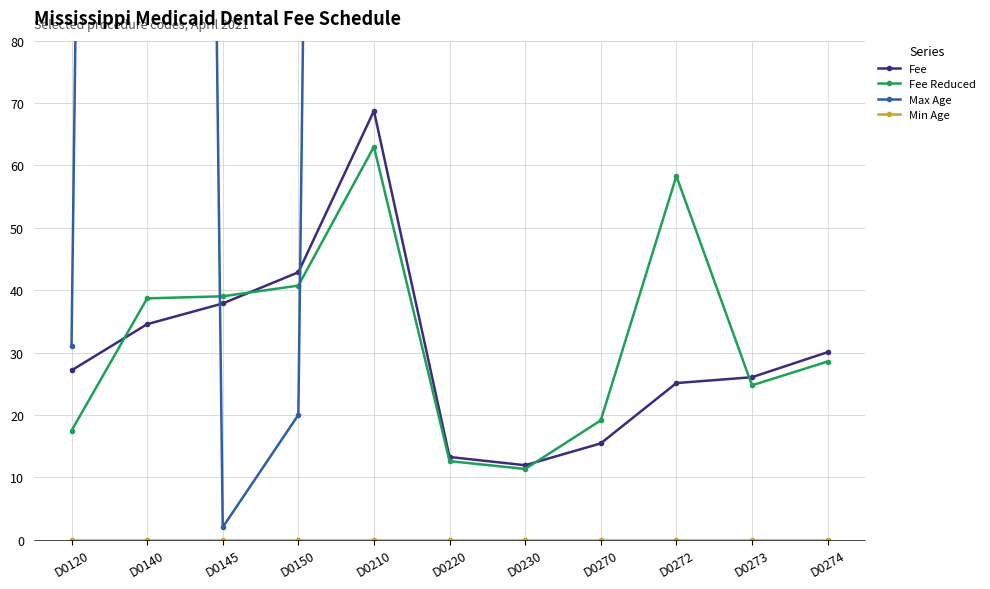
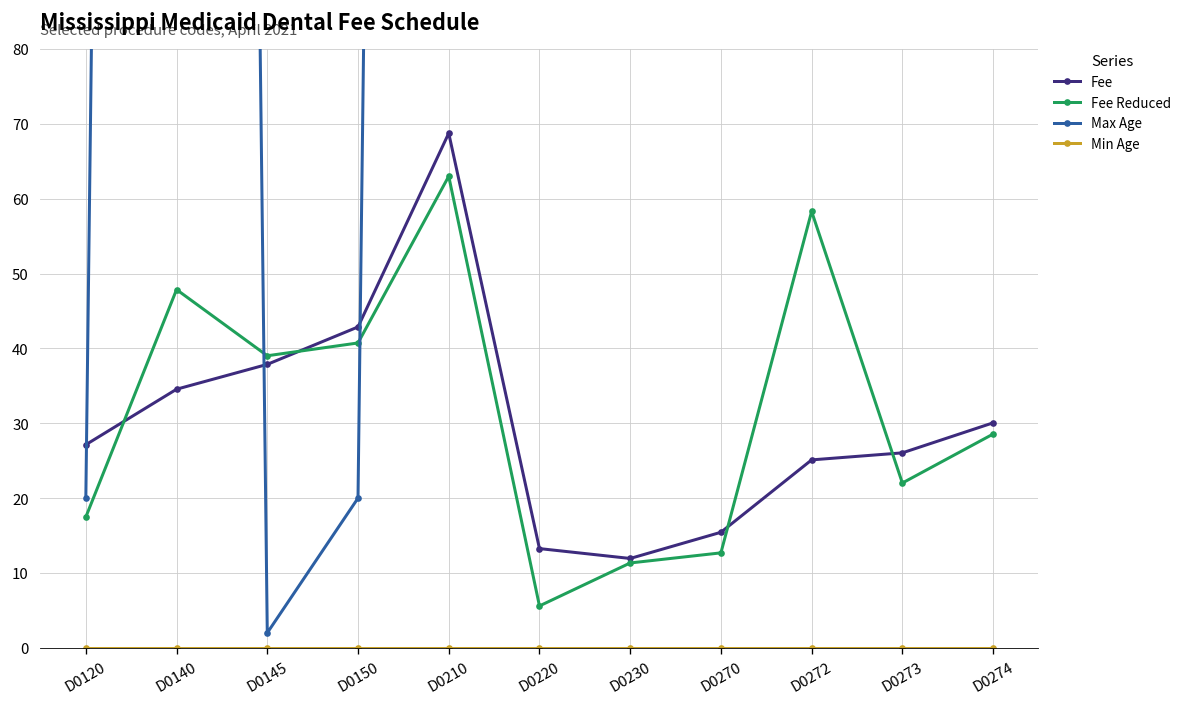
  {
    "Fee": {
      "D0120": 27,
      "D0140": 35,
      "D0145": 38,
      "D0150": 43,
      "D0210": 69,
      "D0220": 13,
      "D0230": 12,
      "D0270": 15,
      "D0272": 25,
      "D0273": 26,
      "D0274": 30
    },
    "Fee Reduced": {
      "D0120": 17,
-     "D0140": 39,
+     "D0140": 48,
      "D0145": 39,
      "D0150": 41,
      "D0210": 63,
-     "D0220": 13,
+     "D0220": 6,
      "D0230": 11,
-     "D0270": 19,
+     "D0270": 13,
      "D0272": 58,
-     "D0273": 25,
+     "D0273": 22,
      "D0274": 29
    },
    "Max Age": {
-     "D0120": 31,
+     "D0120": 20,
      "D0145": 2,
      "D0150": 20
    },
    "Min Age": {
      "D0120": 0,
      "D0140": 0,
      "D0145": 0,
      "D0150": 0,
      "D0210": 0,
      "D0220": 0,
      "D0230": 0,
      "D0270": 0,
      "D0272": 0,
      "D0273": 0,
      "D0274": 0
    }
  }
